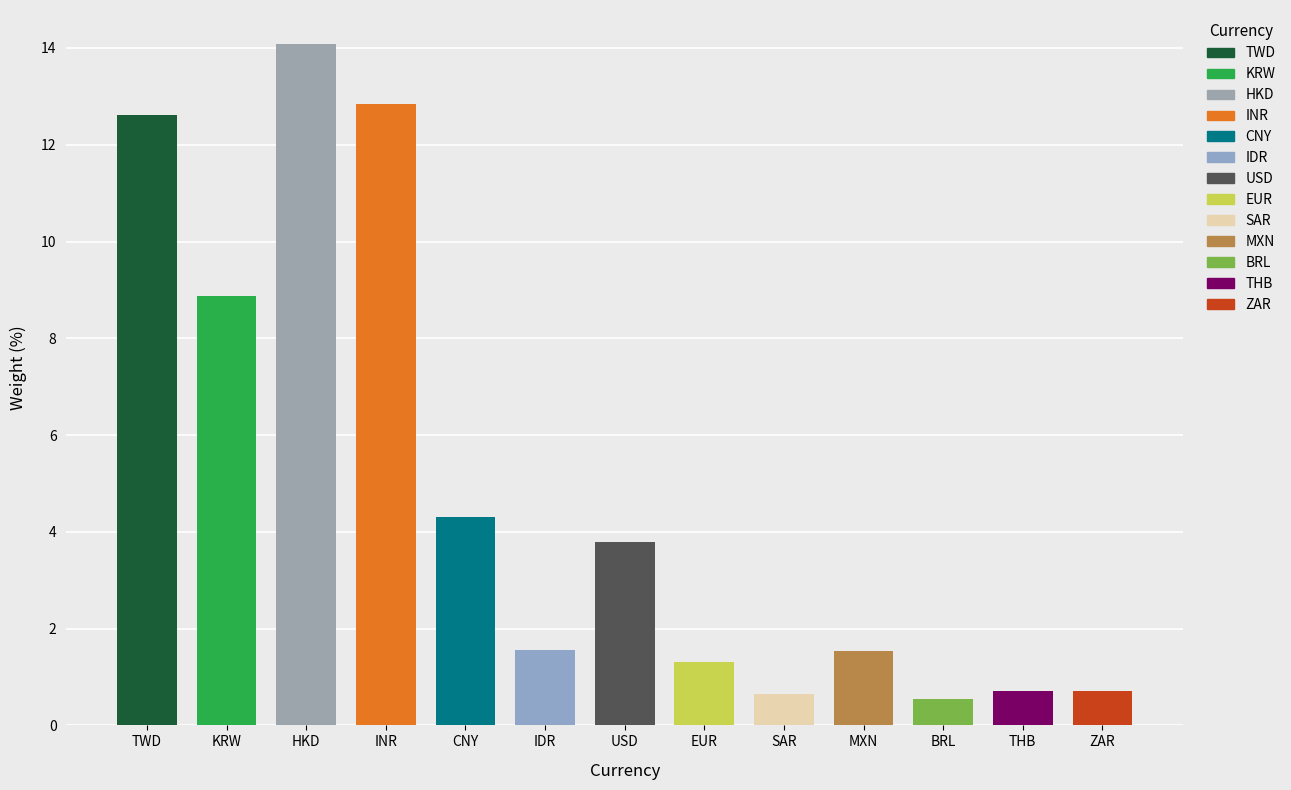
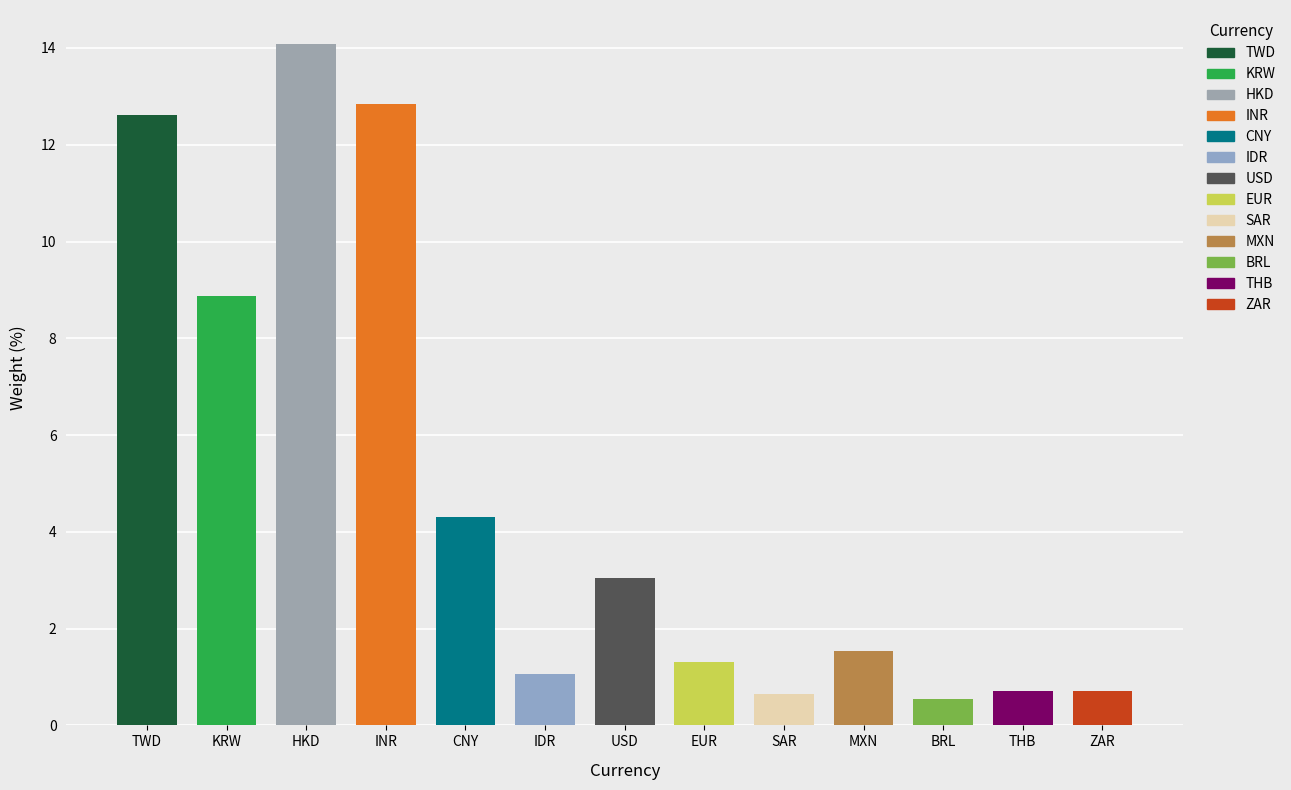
  {
    "TWD": 12.6,
    "KRW": 8.9,
    "HKD": 14.1,
    "INR": 12.8,
    "CNY": 4.3,
-   "IDR": 1.6,
-   "USD": 3.8,
+   "IDR": 1.1,
+   "USD": 3.0,
    "EUR": 1.3,
    "SAR": 0.7,
    "MXN": 1.5,
    "BRL": 0.5,
    "THB": 0.7,
    "ZAR": 0.7
  }
